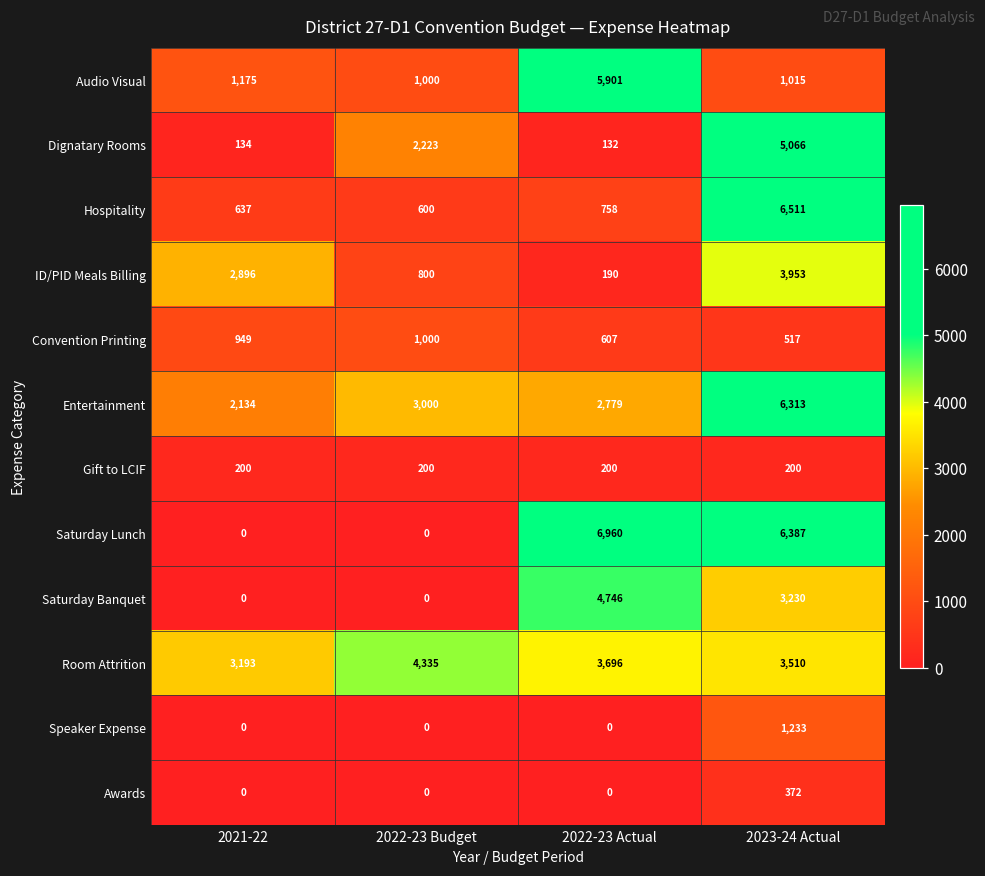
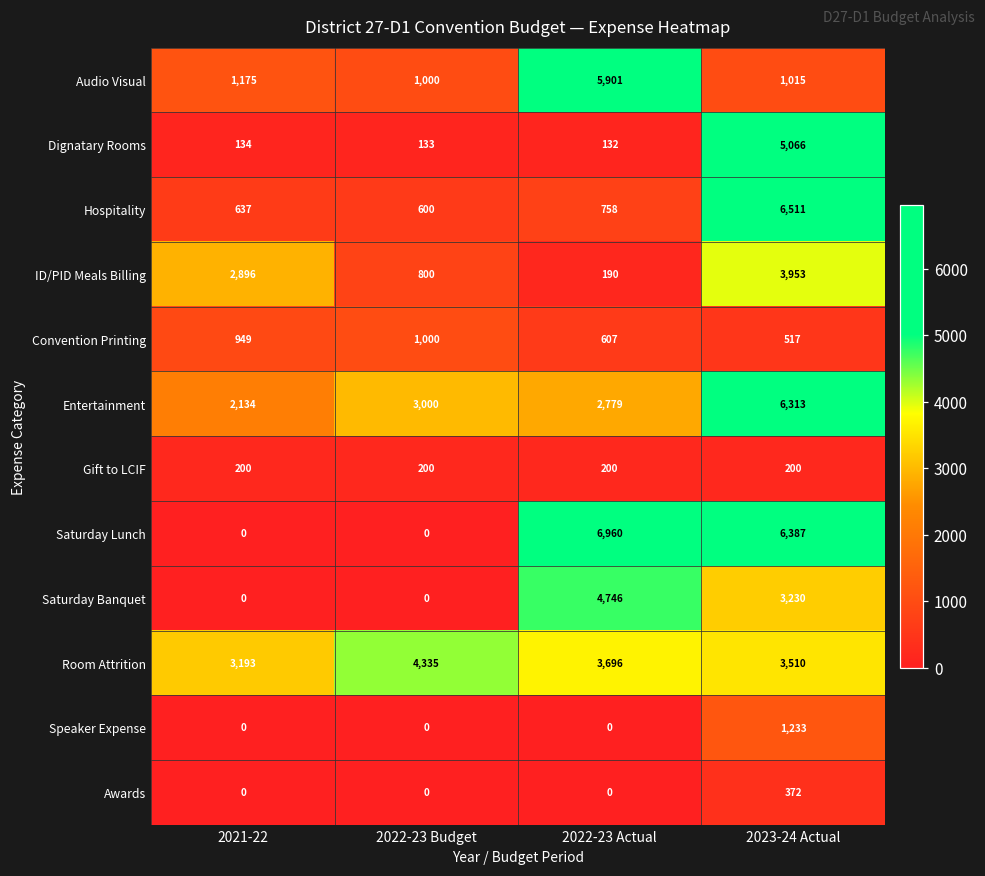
  {
    "Audio Visual": {
      "2021-22": "1,175",
      "2022-23 Budget": "1,000",
      "2022-23 Actual": "5,901",
      "2023-24 Actual": "1,015"
    },
    "Dignatary Rooms": {
      "2021-22": "134",
-     "2022-23 Budget": "2,223",
+     "2022-23 Budget": "133",
      "2022-23 Actual": "132",
      "2023-24 Actual": "5,066"
    },
    "Hospitality": {
      "2021-22": "637",
      "2022-23 Budget": "600",
      "2022-23 Actual": "758",
      "2023-24 Actual": "6,511"
    },
    "ID/PID Meals Billing": {
      "2021-22": "2,896",
      "2022-23 Budget": "800",
      "2022-23 Actual": "190",
      "2023-24 Actual": "3,953"
    },
    "Convention Printing": {
      "2021-22": "949",
      "2022-23 Budget": "1,000",
      "2022-23 Actual": "607",
      "2023-24 Actual": "517"
    },
    "Entertainment": {
      "2021-22": "2,134",
      "2022-23 Budget": "3,000",
      "2022-23 Actual": "2,779",
      "2023-24 Actual": "6,313"
    },
    "Gift to LCIF": {
      "2021-22": "200",
      "2022-23 Budget": "200",
      "2022-23 Actual": "200",
      "2023-24 Actual": "200"
    },
    "Saturday Lunch": {
      "2021-22": "0",
      "2022-23 Budget": "0",
      "2022-23 Actual": "6,960",
      "2023-24 Actual": "6,387"
    },
    "Saturday Banquet": {
      "2021-22": "0",
      "2022-23 Budget": "0",
      "2022-23 Actual": "4,746",
      "2023-24 Actual": "3,230"
    },
    "Room Attrition": {
      "2021-22": "3,193",
      "2022-23 Budget": "4,335",
      "2022-23 Actual": "3,696",
      "2023-24 Actual": "3,510"
    },
    "Speaker Expense": {
      "2021-22": "0",
      "2022-23 Budget": "0",
      "2022-23 Actual": "0",
      "2023-24 Actual": "1,233"
    },
    "Awards": {
      "2021-22": "0",
      "2022-23 Budget": "0",
      "2022-23 Actual": "0",
      "2023-24 Actual": "372"
    }
  }
